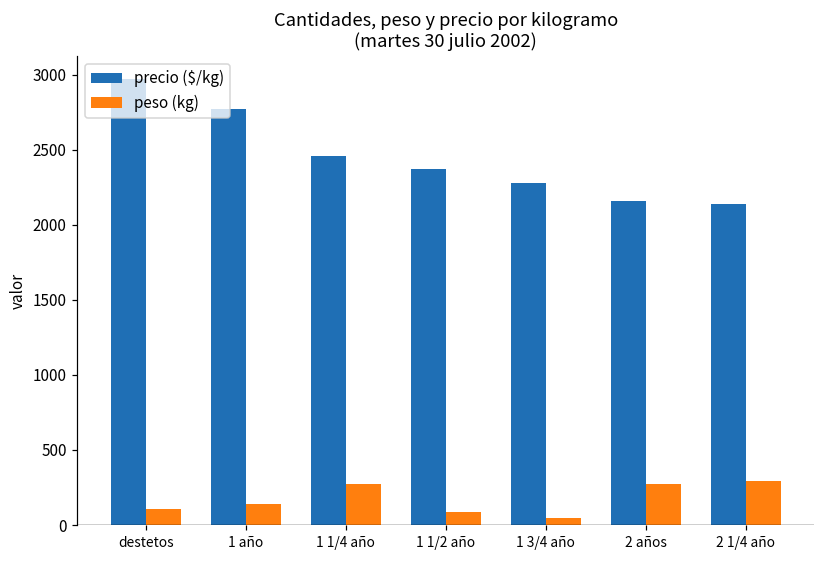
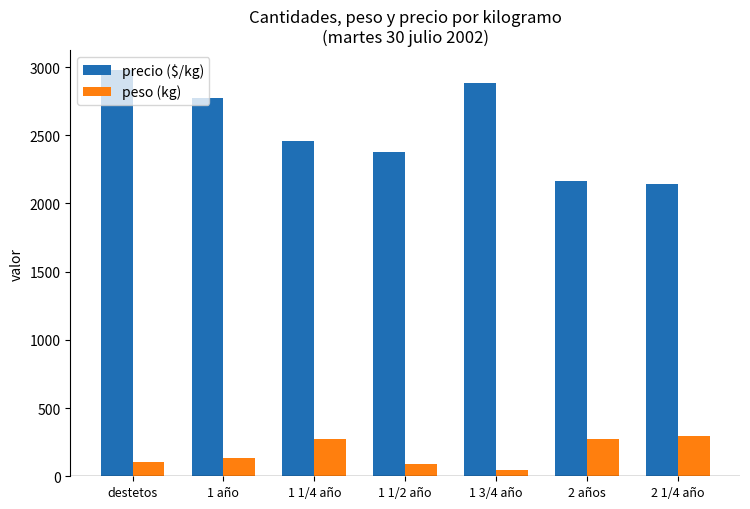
  {
    "precio ($/kg)": {
      "1 1/4 año": 2460,
      "1 1/2 año": 2380,
-     "1 3/4 año": 2280,
+     "1 3/4 año": 2880,
      "2 años": 2160,
      "2 1/4 año": 2140
    },
    "peso (kg)": {
      "destetos": 110,
      "1 año": 140,
      "1 1/4 año": 280,
      "1 1/2 año": 90,
      "1 3/4 año": 50,
      "2 años": 270,
      "2 1/4 año": 290
    }
  }
